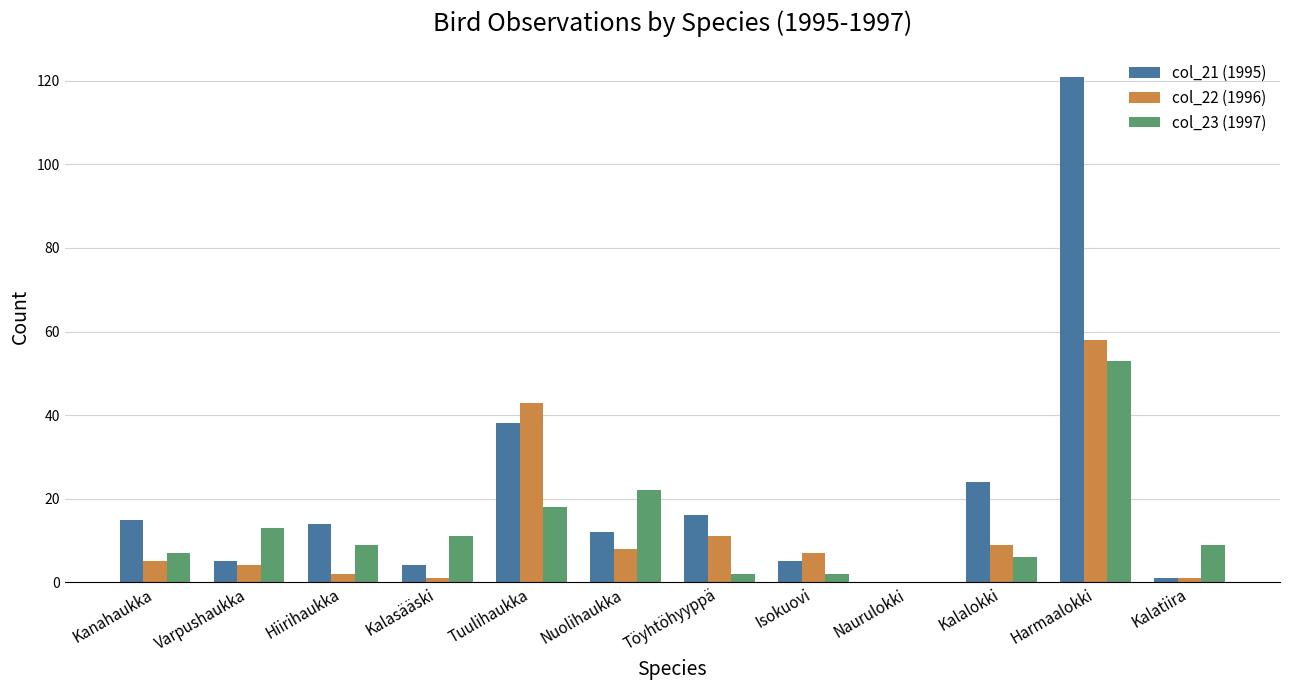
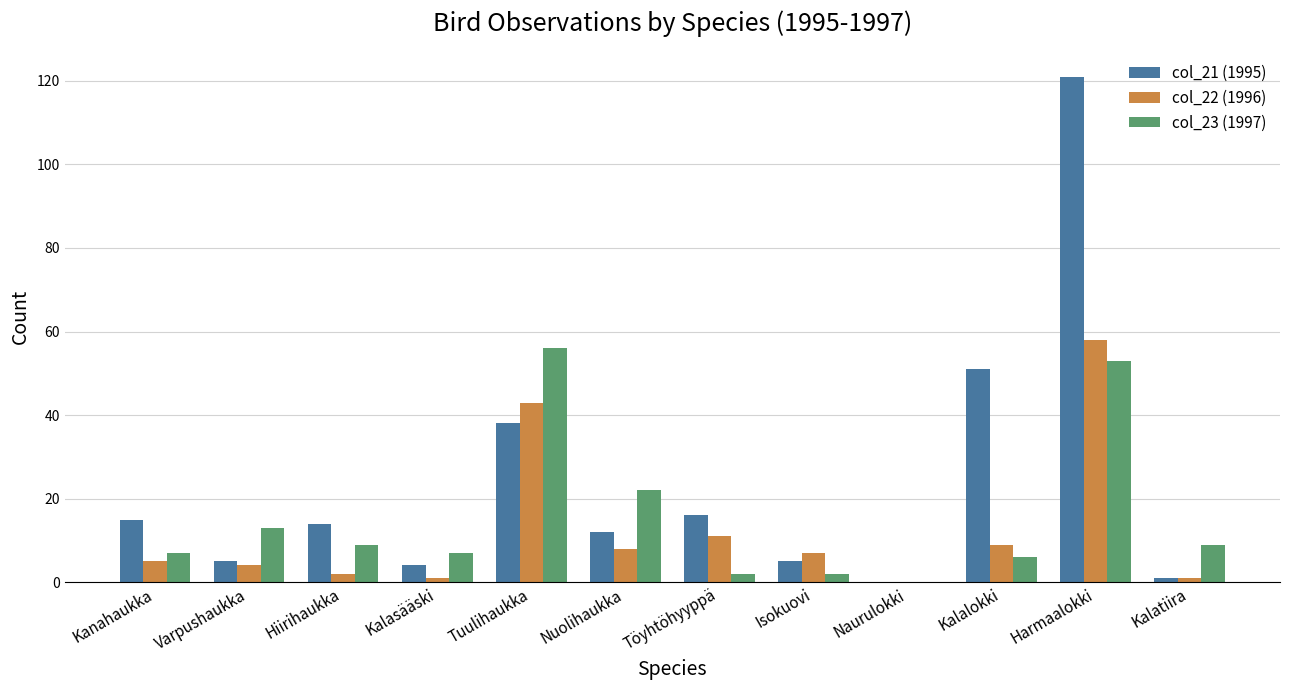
  {
    "col_21 (1995)": {
      "Kanahaukka": 15,
      "Varpushaukka": 5,
      "Hiirihaukka": 14,
      "Kalasääski": 4,
      "Tuulihaukka": 38,
      "Nuolihaukka": 12,
      "Töyhtöhyyppä": 16,
      "Isokuovi": 5,
      "Naurulokki": 0,
-     "Kalalokki": 24,
+     "Kalalokki": 51,
      "Harmaalokki": 121,
      "Kalatiira": 1
    },
    "col_22 (1996)": {
      "Kanahaukka": 5,
      "Varpushaukka": 4,
      "Hiirihaukka": 2,
      "Kalasääski": 1,
      "Tuulihaukka": 43,
      "Nuolihaukka": 8,
      "Töyhtöhyyppä": 11,
      "Isokuovi": 7,
      "Naurulokki": 0,
      "Kalalokki": 9,
      "Harmaalokki": 58,
      "Kalatiira": 1
    },
    "col_23 (1997)": {
      "Kanahaukka": 7,
      "Varpushaukka": 13,
      "Hiirihaukka": 9,
-     "Kalasääski": 11,
-     "Tuulihaukka": 18,
+     "Kalasääski": 7,
+     "Tuulihaukka": 56,
      "Nuolihaukka": 22,
      "Töyhtöhyyppä": 2,
      "Isokuovi": 2,
      "Naurulokki": 0,
      "Kalalokki": 6,
      "Harmaalokki": 53,
      "Kalatiira": 9
    }
  }
